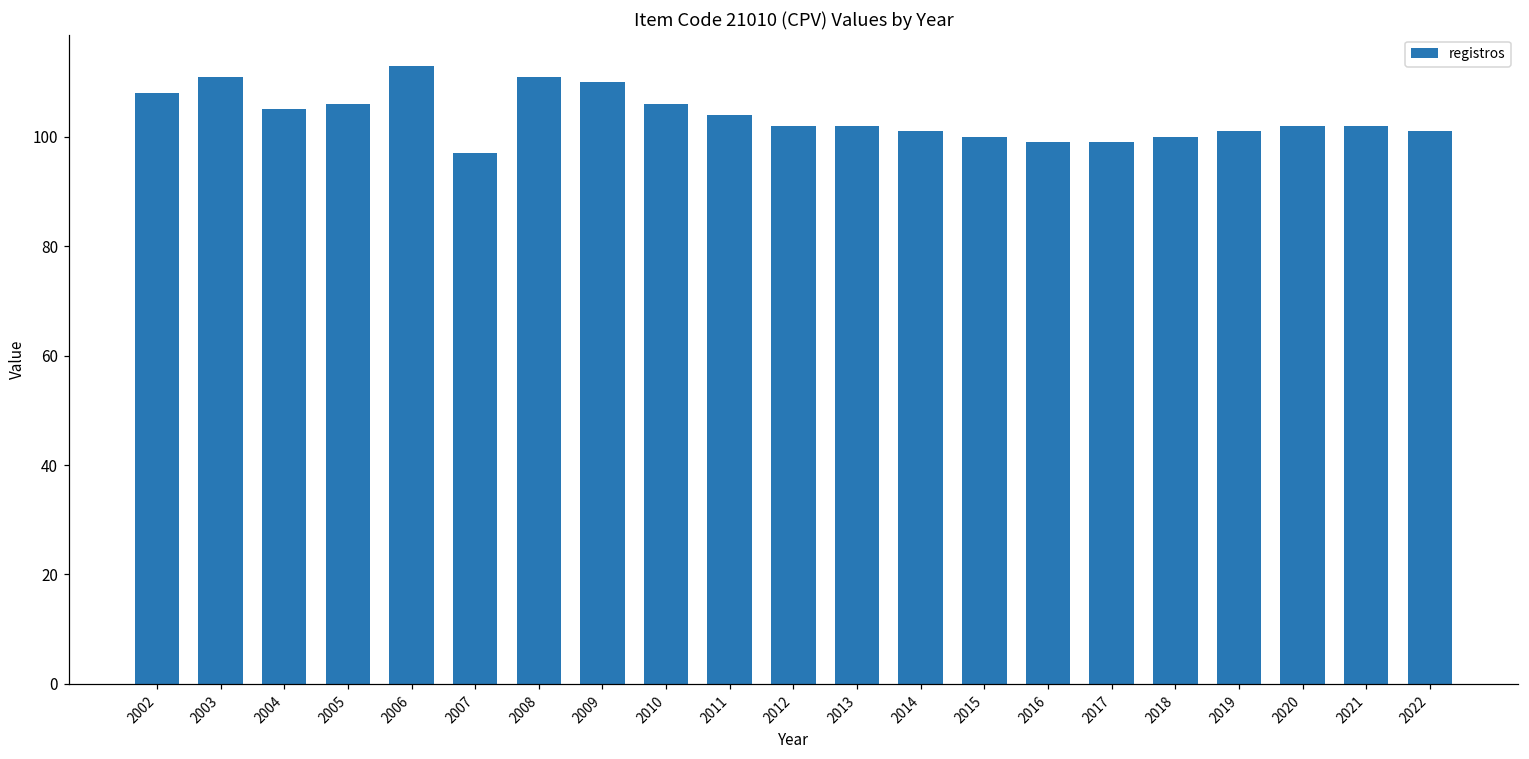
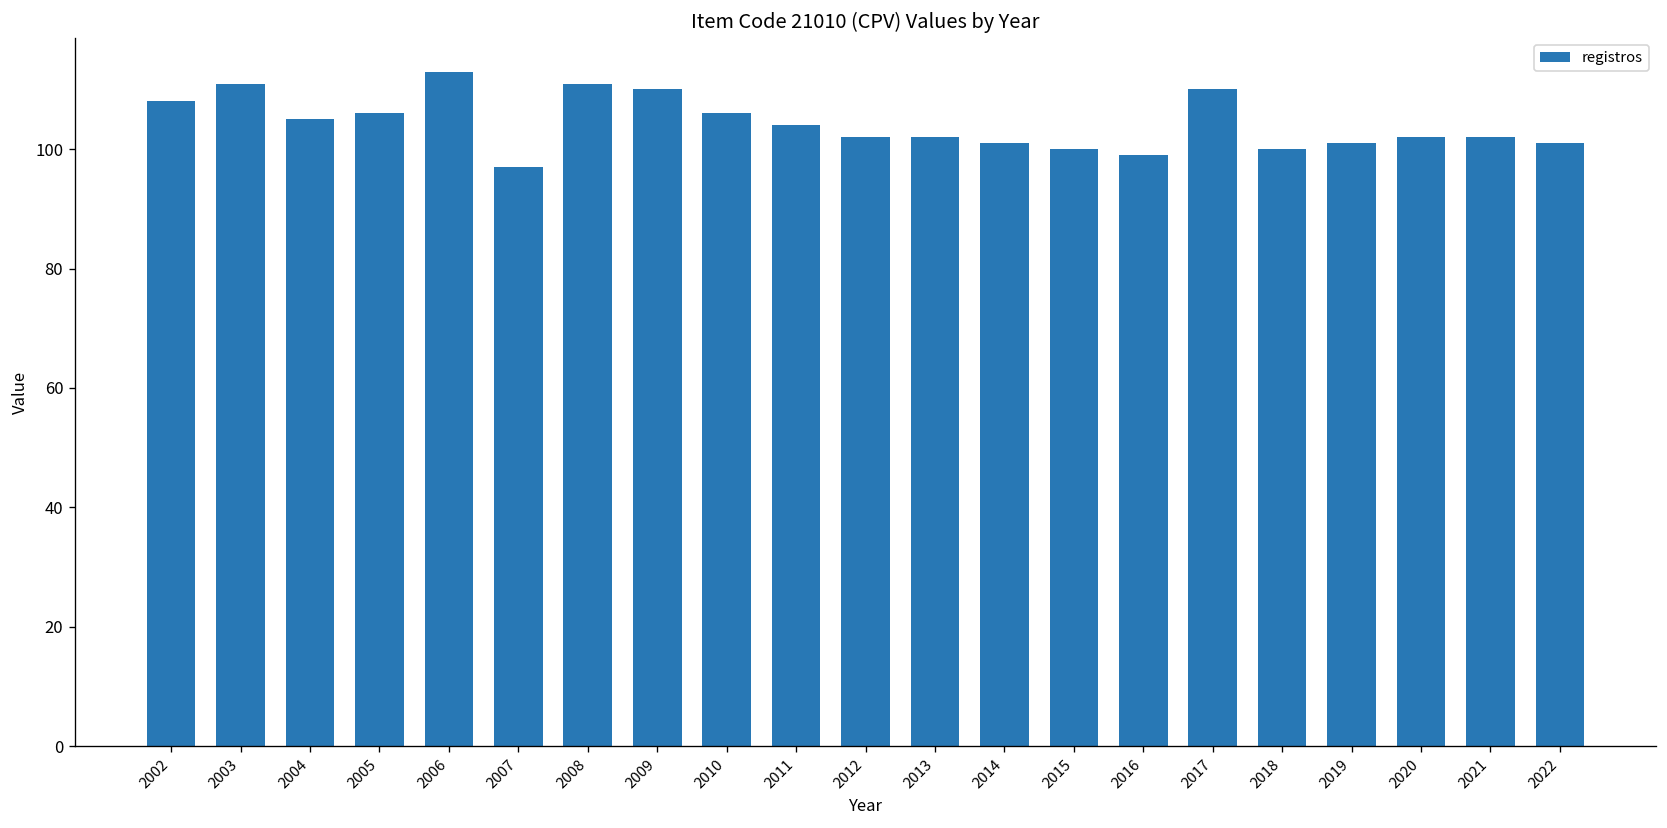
  {
    "2002": 108,
    "2003": 111,
    "2004": 105,
    "2005": 106,
    "2006": 113,
    "2007": 97,
    "2008": 111,
    "2009": 110,
    "2010": 106,
    "2011": 104,
    "2012": 102,
    "2013": 102,
    "2014": 101,
    "2015": 100,
    "2016": 99,
-   "2017": 99,
+   "2017": 110,
    "2018": 100,
    "2019": 101,
    "2020": 102,
    "2021": 102,
    "2022": 101
  }
